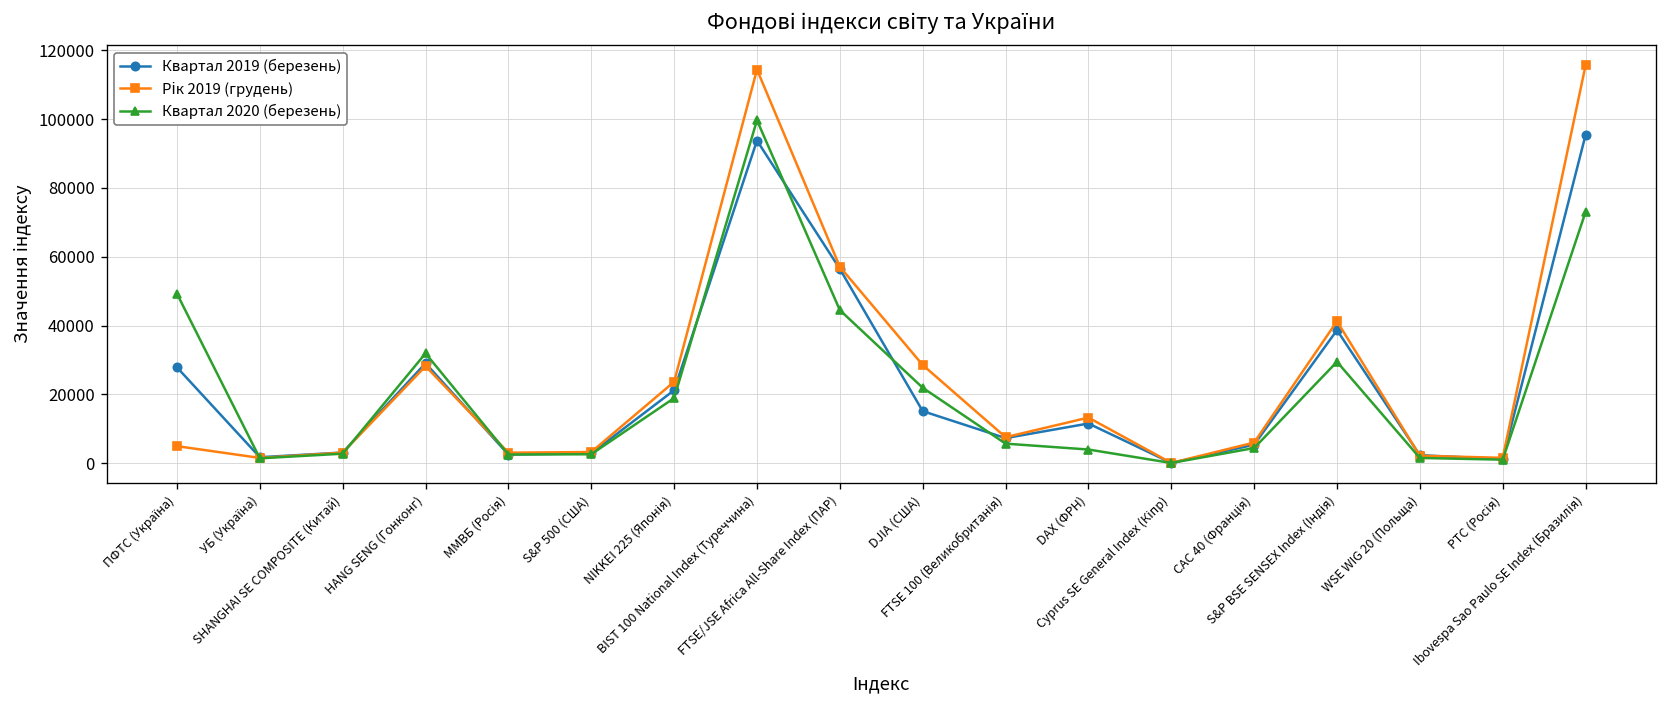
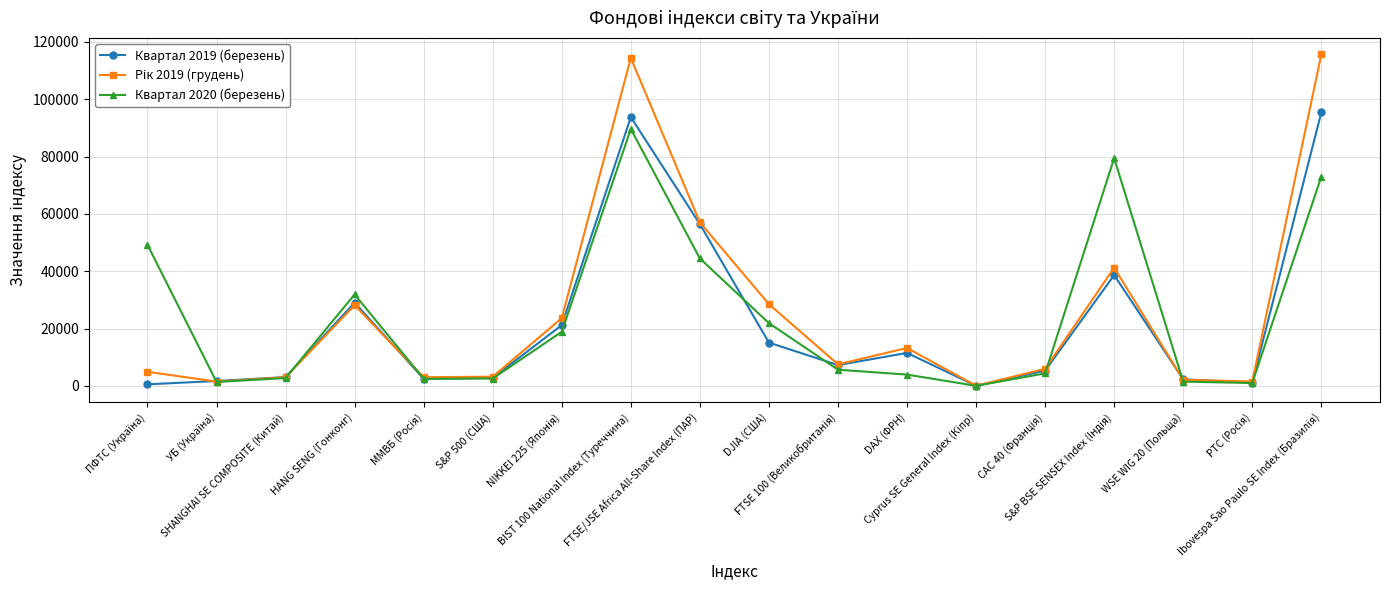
  {
    "Квартал 2019 (березень)": {
-     "ПФТС (Україна)": 28000,
+     "ПФТС (Україна)": 1000,
      "NIKKEI 225 (Японія)": 21000,
      "BIST 100 National Index (Туреччина)": 94000,
      "DJIA (США)": 15000,
      "DAX (ФРН)": 12000,
      "S&P BSE SENSEX Index (Індія)": 39000,
      "Ibovespa Sao Paulo SE Index (Бразилія)": 95000
    },
    "Рік 2019 (грудень)": {
      "ПФТС (Україна)": 5000,
      "NIKKEI 225 (Японія)": 24000,
      "BIST 100 National Index (Туреччина)": 114000,
      "DJIA (США)": 29000,
      "DAX (ФРН)": 13000,
      "S&P BSE SENSEX Index (Індія)": 41000,
      "Ibovespa Sao Paulo SE Index (Бразилія)": 116000
    },
    "Квартал 2020 (березень)": {
      "ПФТС (Україна)": 49000,
      "HANG SENG (Гонконг)": 32000,
      "NIKKEI 225 (Японія)": 19000,
-     "BIST 100 National Index (Туреччина)": 100000,
+     "BIST 100 National Index (Туреччина)": 90000,
      "FTSE/JSE Africa All-Share Index (ПАР)": 44000,
      "DJIA (США)": 22000,
      "FTSE 100 (Великобританія)": 6000,
      "DAX (ФРН)": 4000,
      "CAC 40 (Франція)": 4000,
-     "S&P BSE SENSEX Index (Індія)": 29000,
+     "S&P BSE SENSEX Index (Індія)": 79000,
      "Ibovespa Sao Paulo SE Index (Бразилія)": 73000
    }
  }
